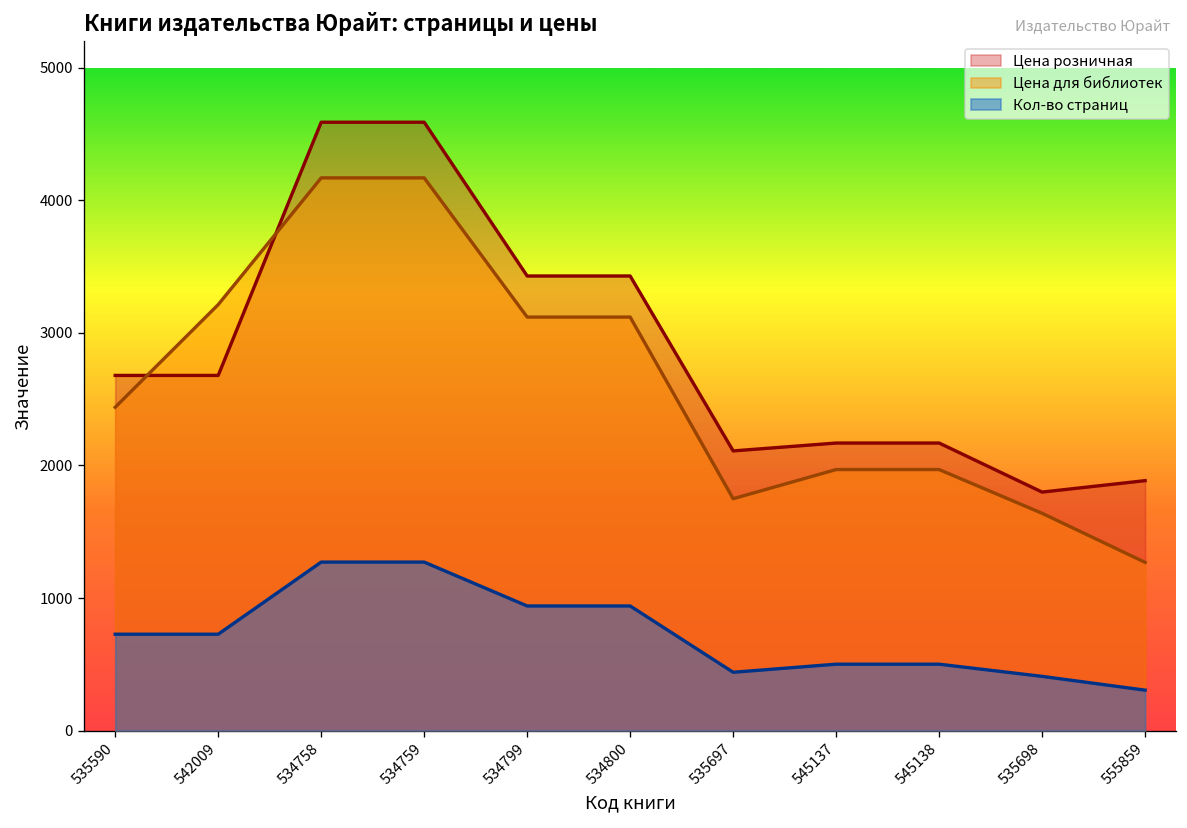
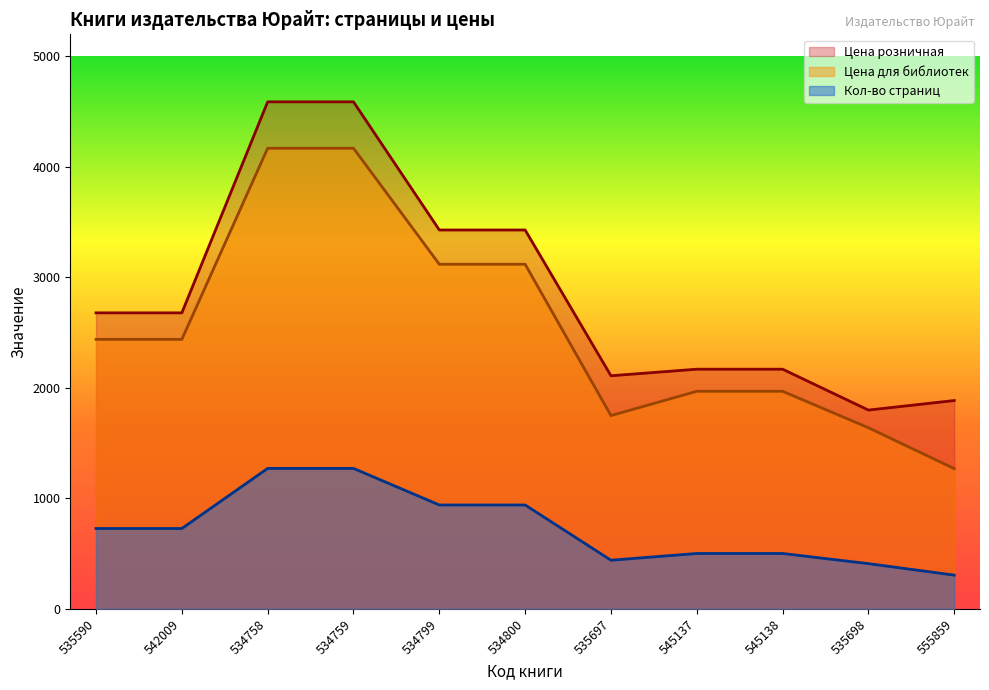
  {
    "Цена розничная": {
      "535590": 2680,
      "542009": 2680,
      "534758": 4590,
      "534759": 4590,
      "534799": 3430,
      "534800": 3430,
      "535697": 2110,
      "545137": 2170,
      "545138": 2170,
      "535698": 1800,
      "555859": 1890
    },
    "Цена для библиотек": {
      "535590": 2440,
-     "542009": 3210,
+     "542009": 2440,
      "534758": 4170,
      "534759": 4170,
      "534799": 3120,
      "534800": 3120,
      "535697": 1750,
      "545137": 1970,
      "545138": 1970,
      "535698": 1640,
      "555859": 1270
    },
    "Кол-во страниц": {
      "535590": 730,
      "542009": 730,
      "534758": 1270,
      "534759": 1270,
      "534799": 940,
      "534800": 940,
      "535697": 440,
      "545137": 500,
      "545138": 500,
      "535698": 410,
      "555859": 310
    }
  }
